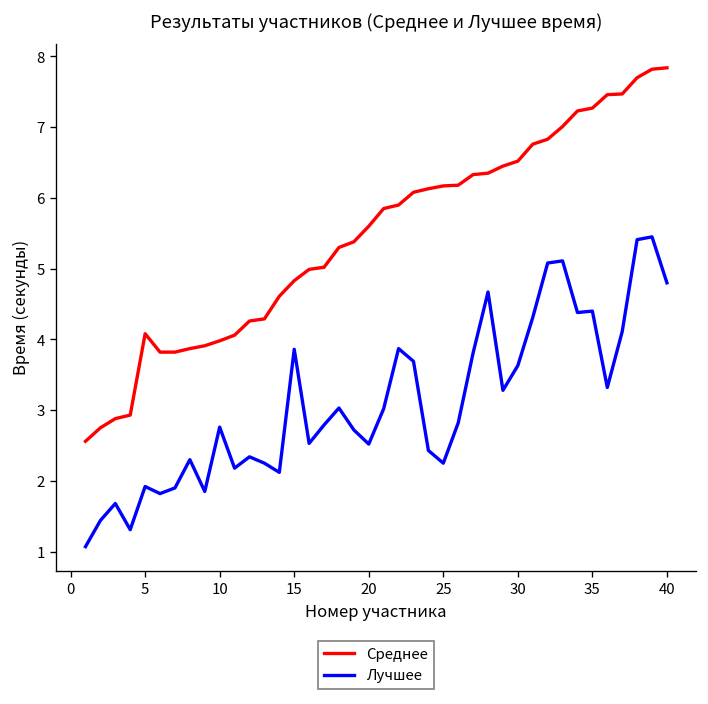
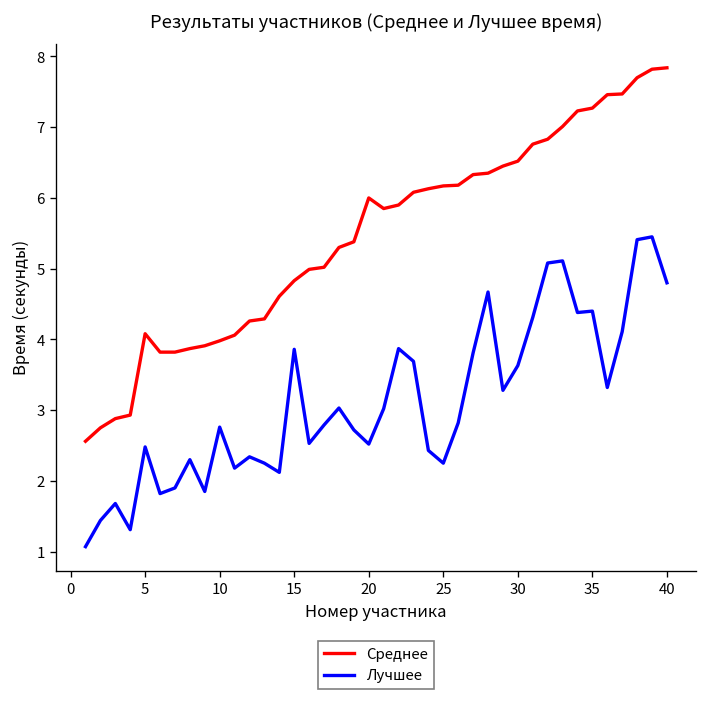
  {
    "Среднее": {
      "5": 4.1,
      "10": 4.0,
      "15": 4.8,
-     "20": 5.6,
+     "20": 6.0,
      "25": 6.2,
      "30": 6.5,
      "35": 7.3,
      "40": 7.8
    },
    "Лучшее": {
-     "5": 1.9,
+     "5": 2.5,
      "10": 2.8,
      "15": 3.9,
      "20": 2.5,
      "25": 2.3,
      "30": 3.6,
      "35": 4.4,
      "40": 4.8
    }
  }
